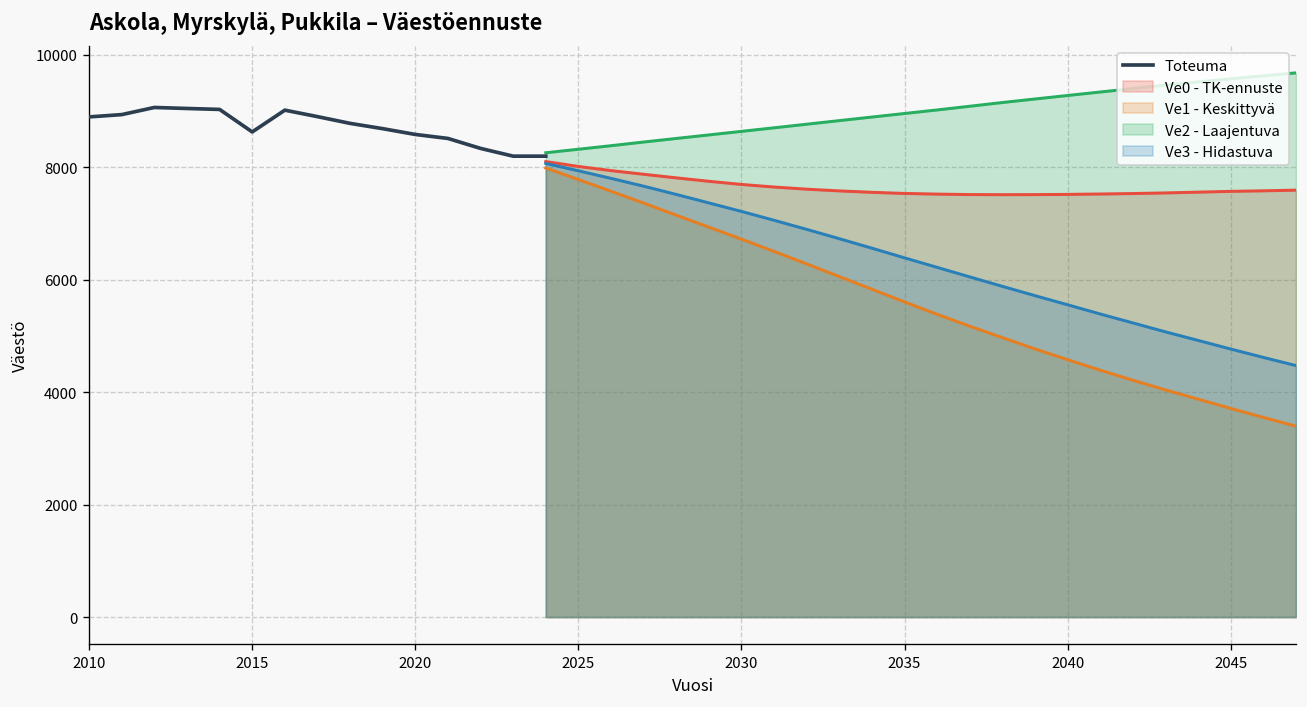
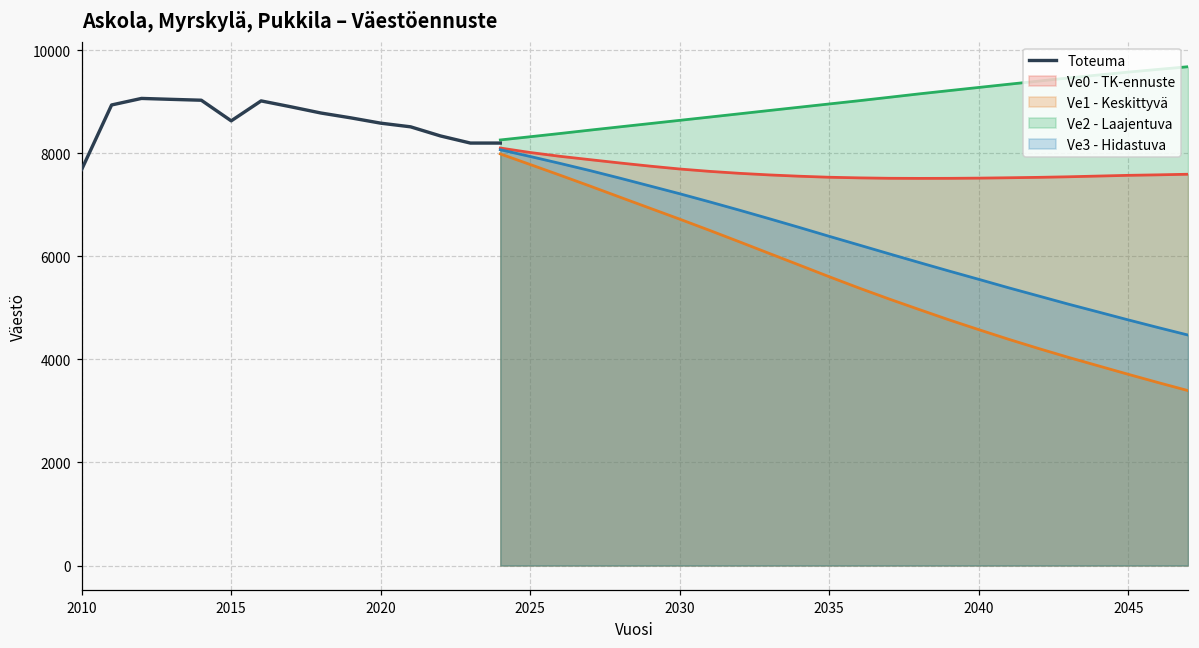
  {
    "Toteuma": {
-     "2010": 8900,
+     "2010": 7700,
      "2015": 8600,
      "2020": 8600
    }
  }
